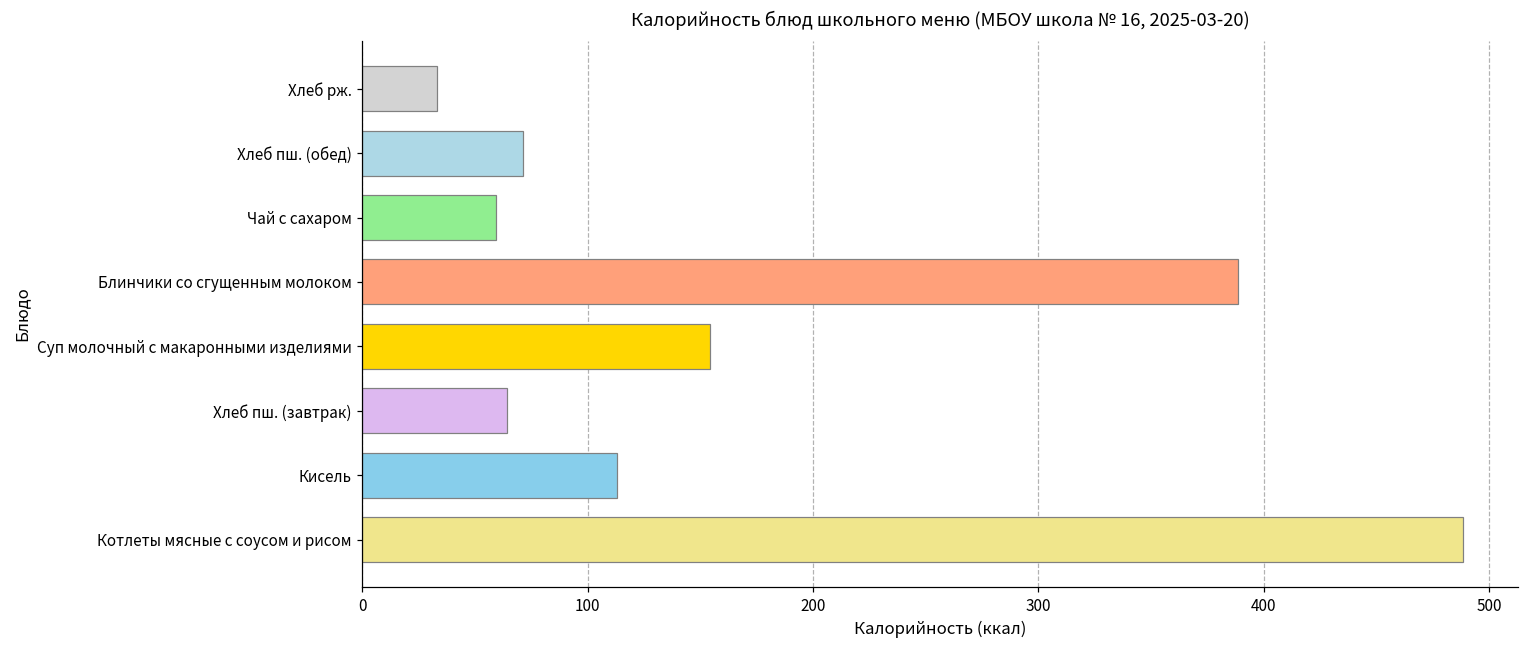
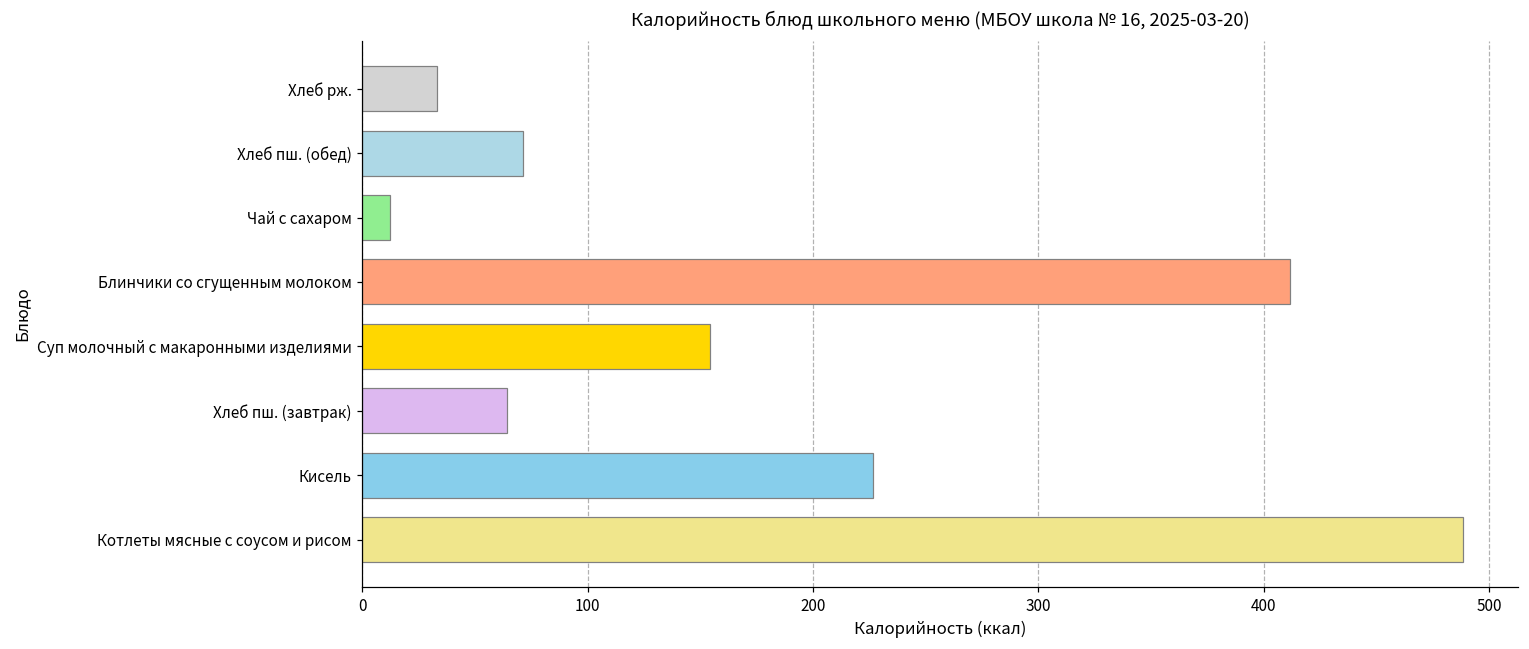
  {
    "Хлеб рж.": 33,
    "Хлеб пш. (обед)": 71,
-   "Чай с сахаром": 59,
-   "Блинчики со сгущенным молоком": 389,
+   "Чай с сахаром": 12,
+   "Блинчики со сгущенным молоком": 412,
    "Суп молочный с макаронными изделиями": 154,
    "Хлеб пш. (завтрак)": 64,
-   "Кисель": 113,
+   "Кисель": 227,
    "Котлеты мясные с соусом и рисом": 488
  }
